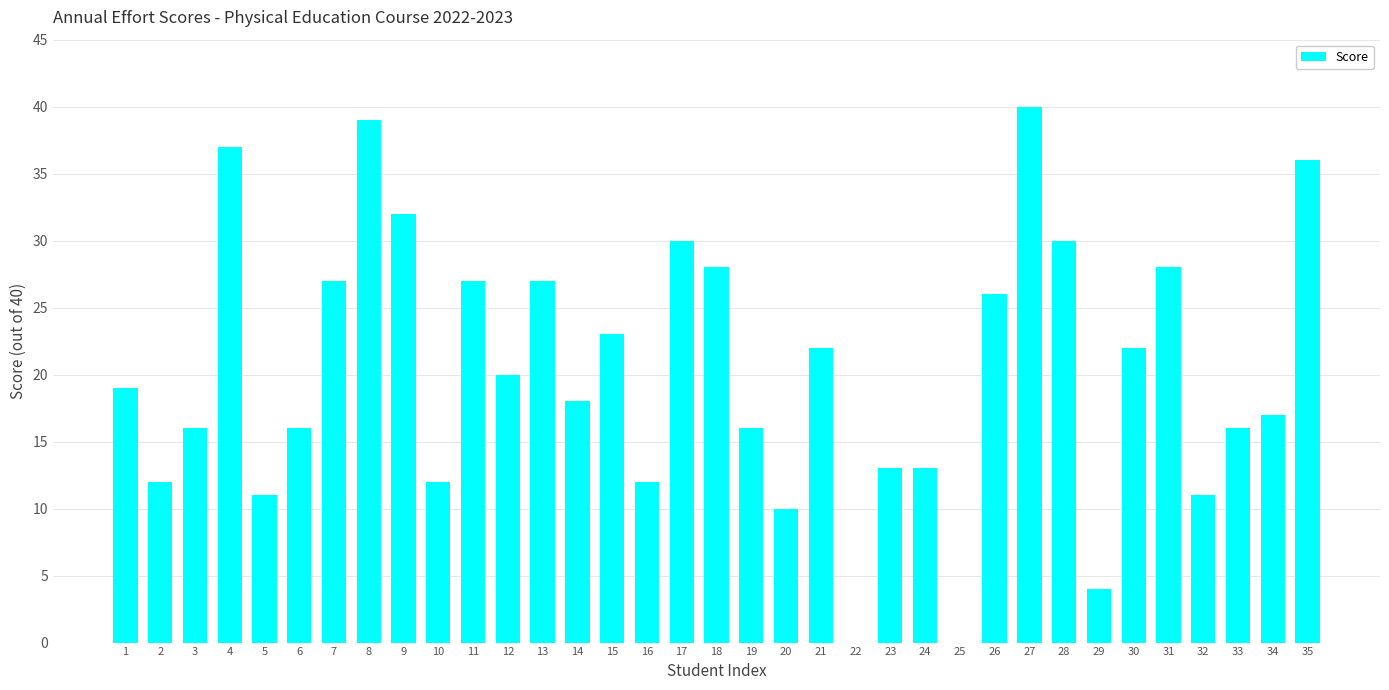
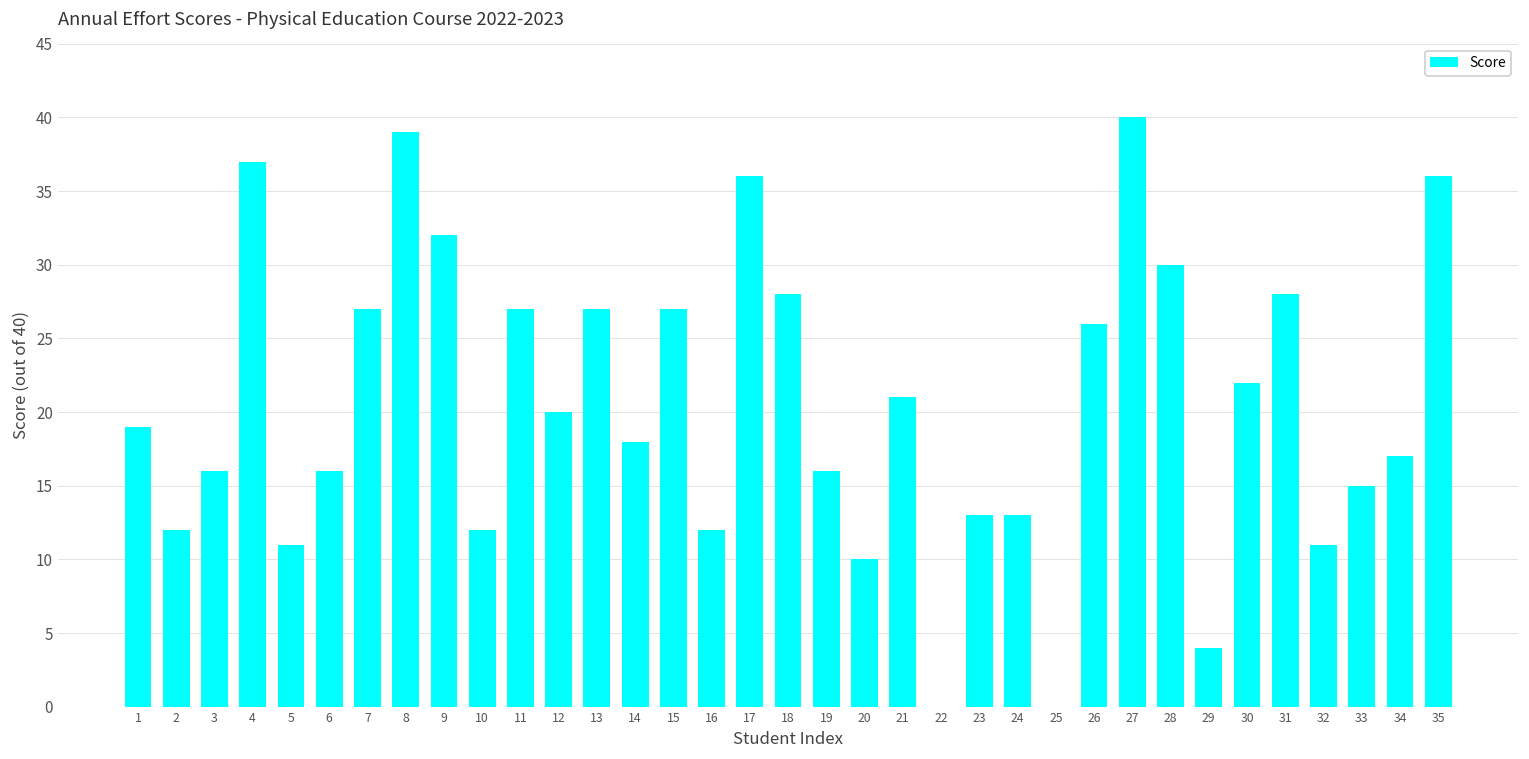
  {
    "1": 19,
    "2": 12,
    "3": 16,
    "4": 37,
    "5": 11,
    "6": 16,
    "7": 27,
    "8": 39,
    "9": 32,
    "10": 12,
    "11": 27,
    "12": 20,
    "13": 27,
    "14": 18,
-   "15": 23,
+   "15": 27,
    "16": 12,
-   "17": 30,
+   "17": 36,
    "18": 28,
    "19": 16,
    "20": 10,
-   "21": 22,
+   "21": 21,
    "22": 0,
    "23": 13,
    "24": 13,
    "25": 0,
    "26": 26,
    "27": 40,
    "28": 30,
    "29": 4,
    "30": 22,
    "31": 28,
    "32": 11,
-   "33": 16,
+   "33": 15,
    "34": 17,
    "35": 36
  }
